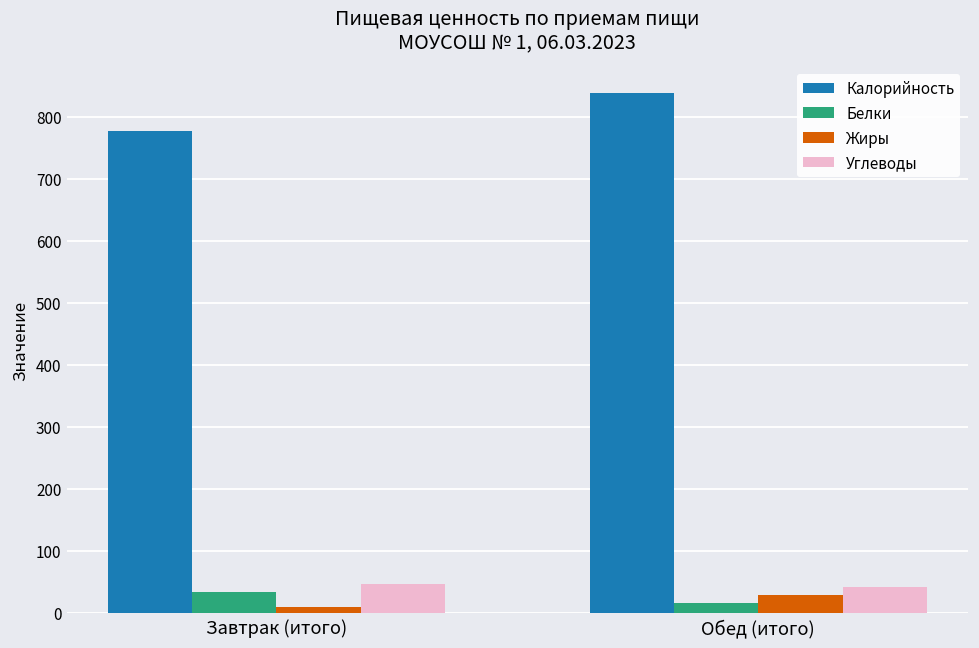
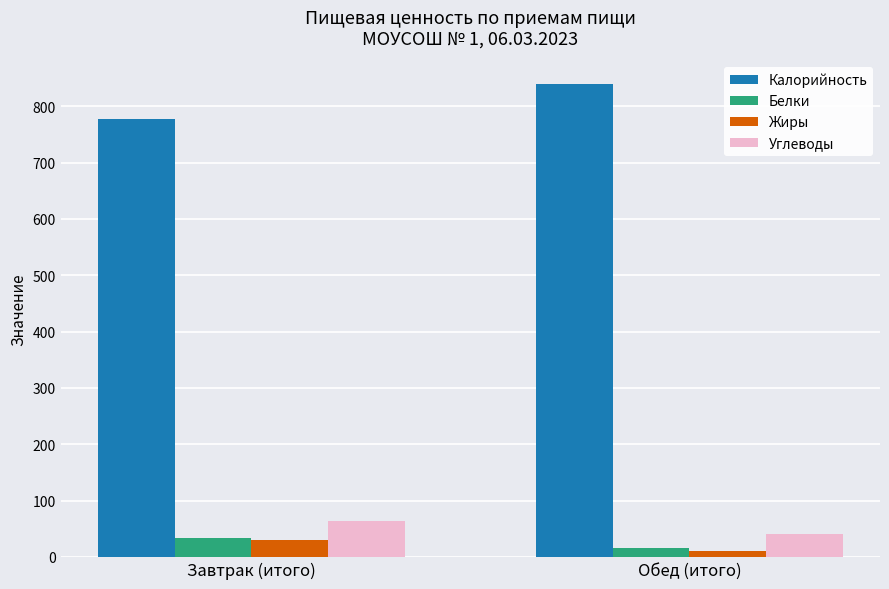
  {
    "Калорийность": {
      "Завтрак (итого)": 780,
      "Обед (итого)": 840
    },
    "Белки": {
      "Завтрак (итого)": 30,
      "Обед (итого)": 20
    },
    "Жиры": {
-     "Завтрак (итого)": 10,
-     "Обед (итого)": 30
+     "Завтрак (итого)": 30,
+     "Обед (итого)": 10
    },
    "Углеводы": {
-     "Завтрак (итого)": 50,
+     "Завтрак (итого)": 60,
      "Обед (итого)": 40
    }
  }
